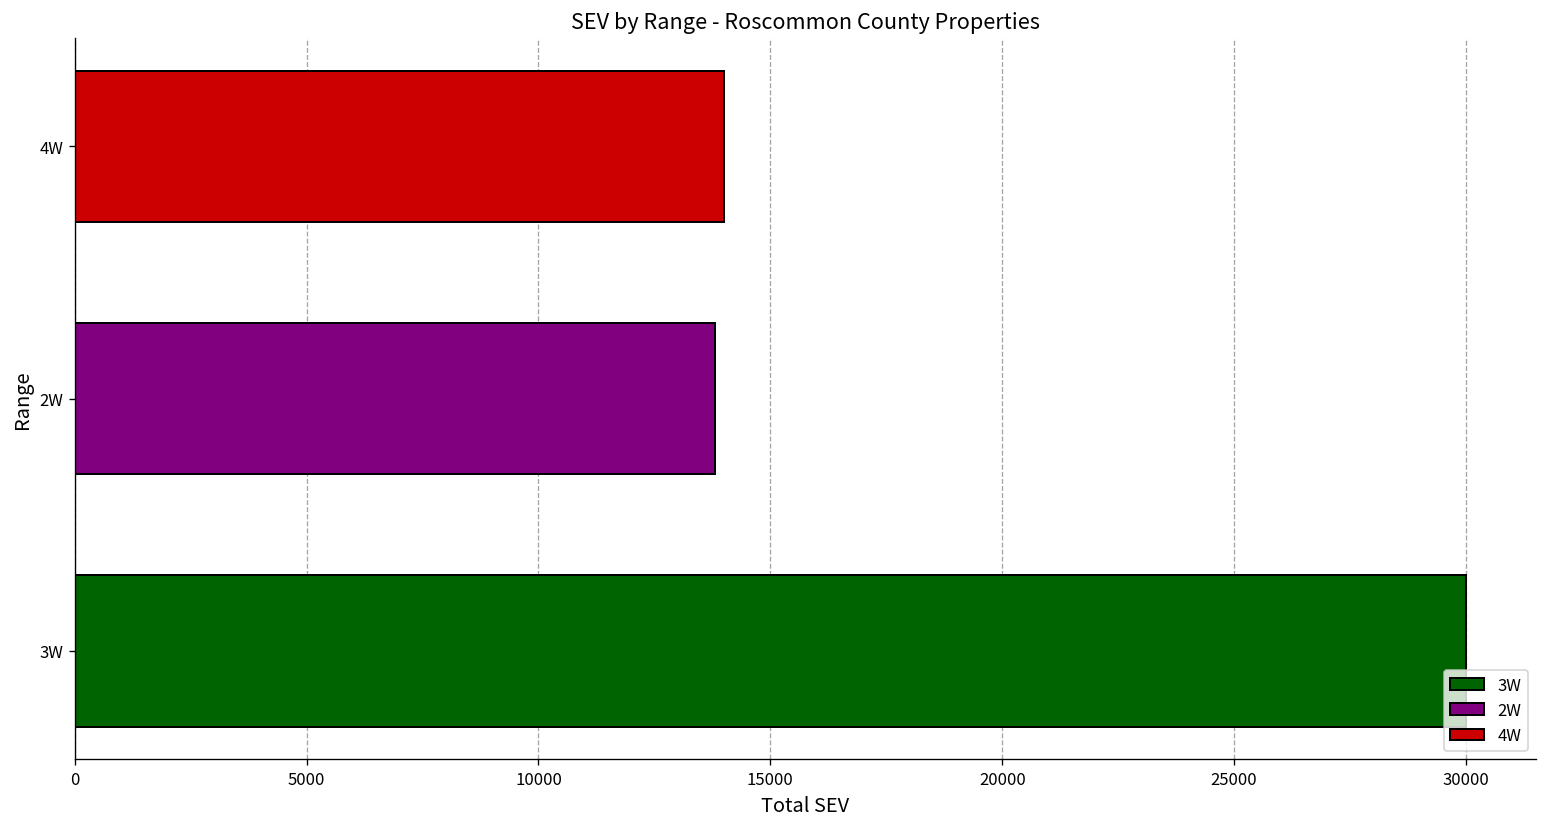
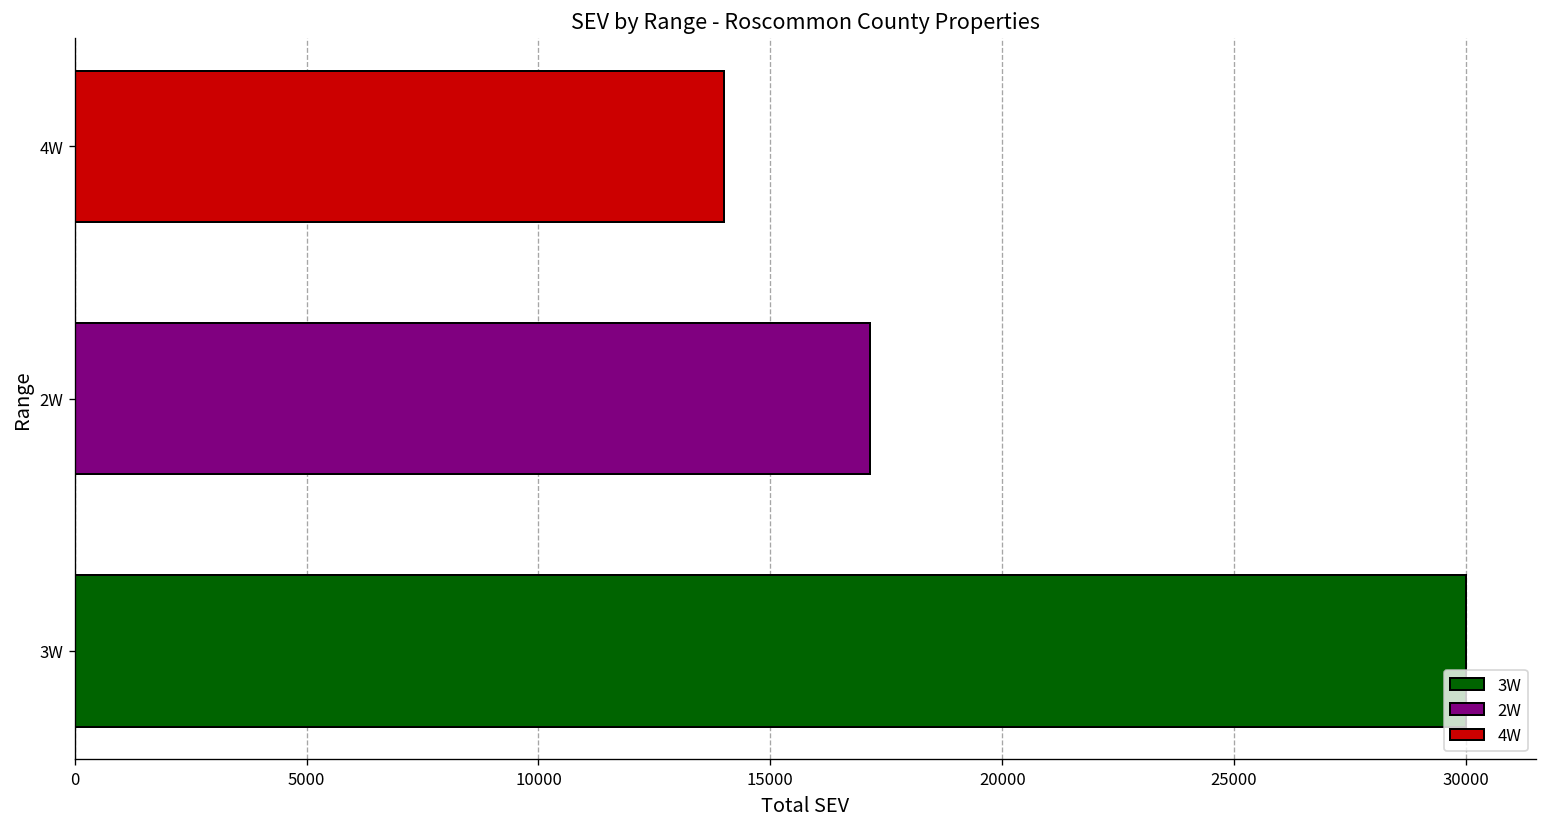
  {
    "4W": 14000,
-   "2W": 13800,
+   "2W": 17100,
    "3W": 30000
  }
